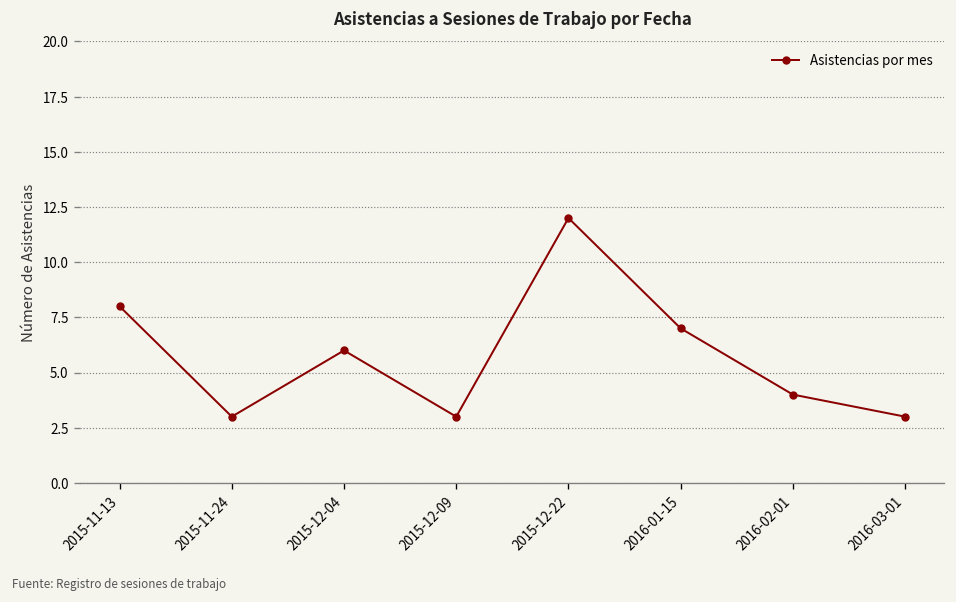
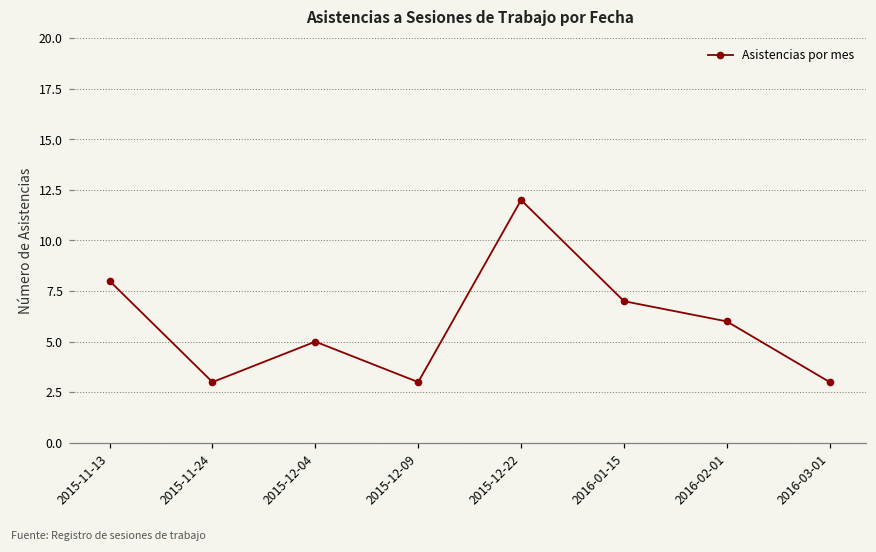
  {
    "2015-11-13": 8,
    "2015-11-24": 3,
-   "2015-12-04": 6,
+   "2015-12-04": 5,
    "2015-12-09": 3,
    "2015-12-22": 12,
    "2016-01-15": 7,
-   "2016-02-01": 4,
+   "2016-02-01": 6,
    "2016-03-01": 3
  }
